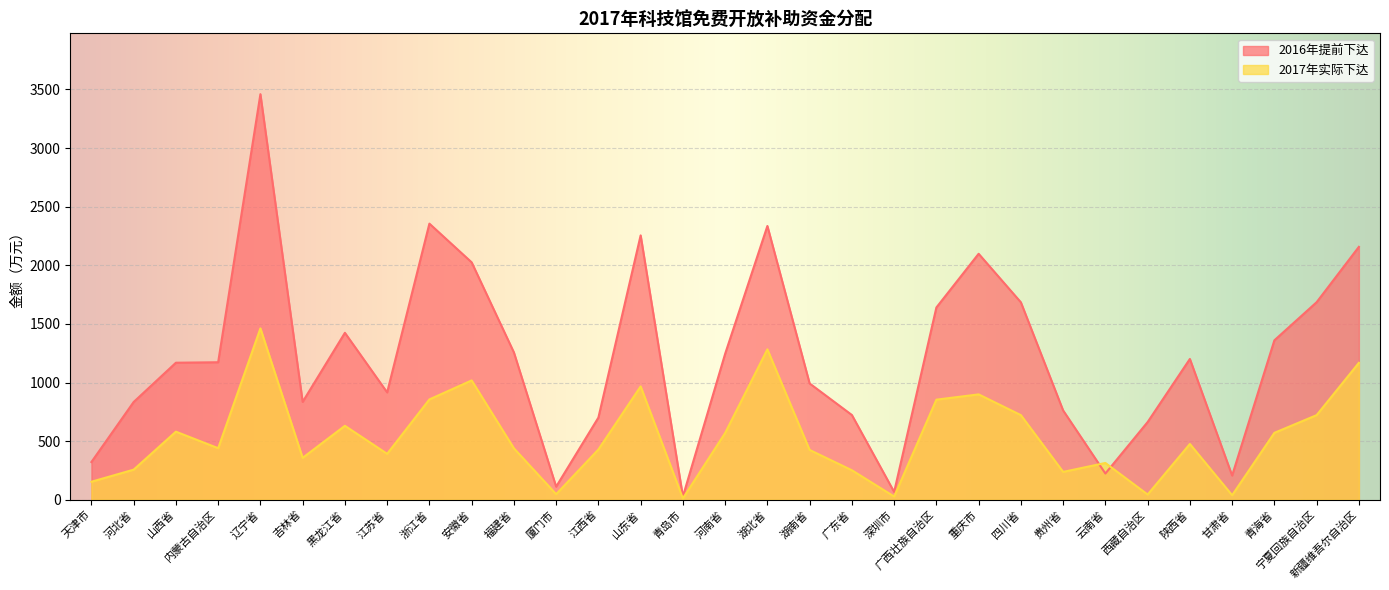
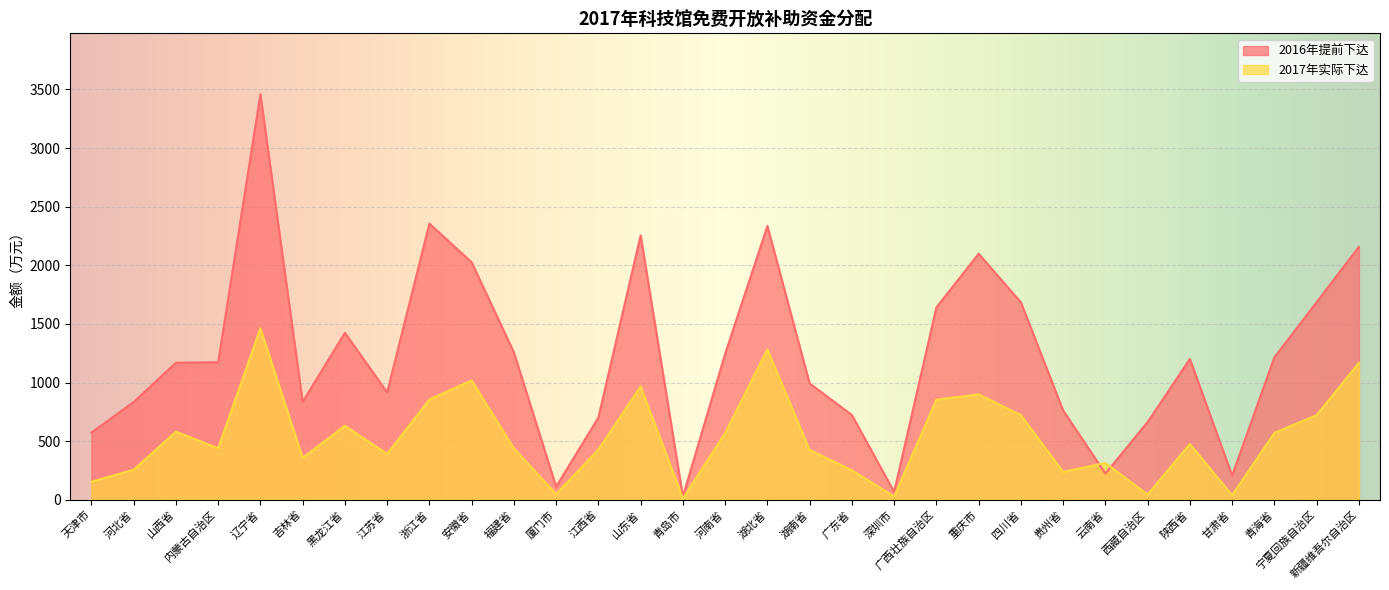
  {
    "2016年提前下达": {
-     "天津市": 320,
+     "天津市": 570,
      "河北省": 830,
      "山西省": 1170,
      "内蒙古自治区": 1170,
      "辽宁省": 3460,
      "吉林省": 840,
      "黑龙江省": 1420,
      "江苏省": 920,
      "浙江省": 2360,
      "安徽省": 2030,
      "福建省": 1260,
      "厦门市": 110,
      "江西省": 700,
      "山东省": 2260,
      "河南省": 1250,
      "湖北省": 2340,
      "湖南省": 990,
      "广东省": 720,
      "深圳市": 70,
      "广西壮族自治区": 1640,
      "重庆市": 2100,
      "四川省": 1680,
      "贵州省": 760,
      "云南省": 220,
      "西藏自治区": 660,
      "陕西省": 1200,
      "甘肃省": 210,
-     "青海省": 1360,
+     "青海省": 1220,
      "宁夏回族自治区": 1690,
      "新疆维吾尔自治区": 2160
    },
    "2017年实际下达": {
      "天津市": 150,
      "河北省": 260,
      "山西省": 580,
      "内蒙古自治区": 440,
      "辽宁省": 1460,
      "吉林省": 360,
      "黑龙江省": 630,
      "江苏省": 390,
      "浙江省": 860,
      "安徽省": 1020,
      "福建省": 440,
      "厦门市": 50,
      "江西省": 430,
      "山东省": 970,
      "河南省": 570,
      "湖北省": 1280,
      "湖南省": 430,
      "广东省": 250,
      "深圳市": 30,
      "广西壮族自治区": 850,
      "重庆市": 900,
      "四川省": 720,
      "贵州省": 240,
      "云南省": 310,
      "西藏自治区": 50,
      "陕西省": 480,
      "甘肃省": 40,
      "青海省": 570,
      "宁夏回族自治区": 720,
      "新疆维吾尔自治区": 1170
    }
  }
